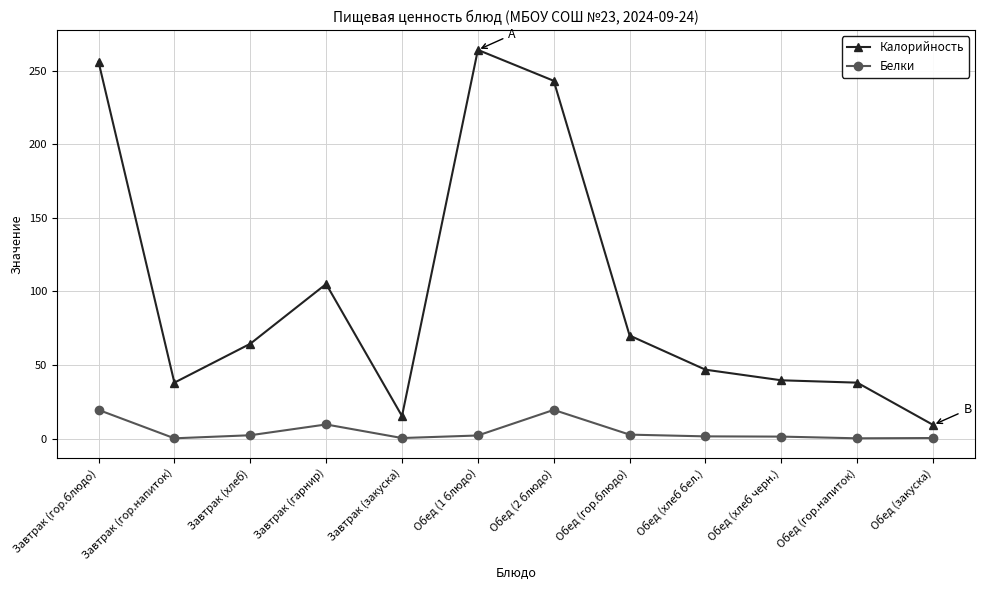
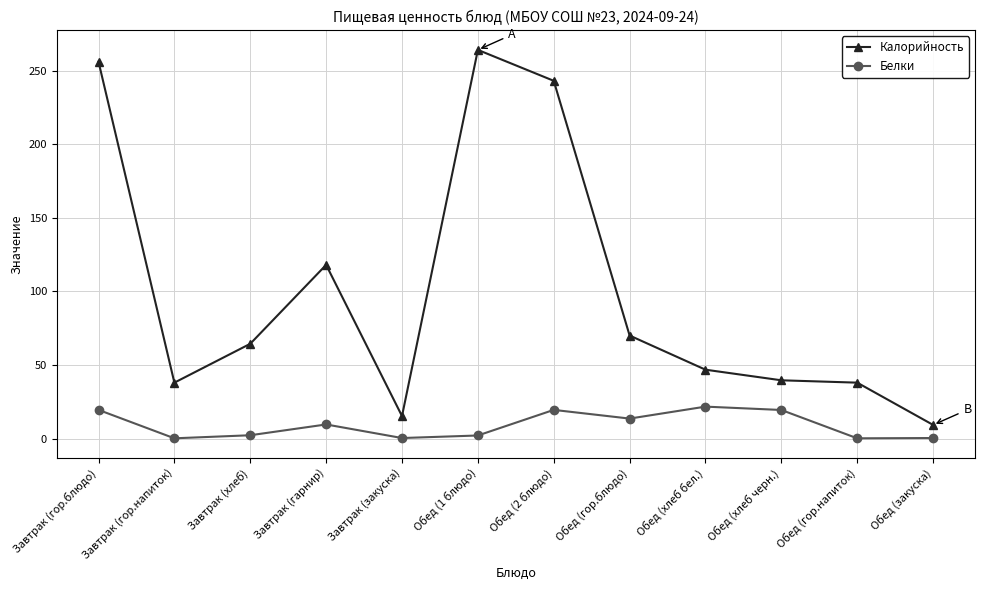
  {
    "Калорийность": {
      "Завтрак (гор.блюдо)": 256,
      "Завтрак (гор.напиток)": 38,
      "Завтрак (хлеб)": 64,
-     "Завтрак (гарнир)": 105,
+     "Завтрак (гарнир)": 118,
      "Завтрак (закуска)": 15,
      "Обед (1 блюдо)": 264,
      "Обед (2 блюдо)": 243,
      "Обед (гор.блюдо)": 70,
      "Обед (хлеб бел.)": 47,
      "Обед (хлеб черн.)": 40,
      "Обед (гор.напиток)": 38,
      "Обед (закуска)": 9
    },
    "Белки": {
      "Завтрак (гор.блюдо)": 20,
      "Завтрак (гор.напиток)": 0,
      "Завтрак (хлеб)": 2,
      "Завтрак (гарнир)": 10,
      "Завтрак (закуска)": 0,
      "Обед (1 блюдо)": 2,
      "Обед (2 блюдо)": 20,
-     "Обед (гор.блюдо)": 3,
-     "Обед (хлеб бел.)": 2,
-     "Обед (хлеб черн.)": 1,
+     "Обед (гор.блюдо)": 14,
+     "Обед (хлеб бел.)": 22,
+     "Обед (хлеб черн.)": 19,
      "Обед (гор.напиток)": 0,
      "Обед (закуска)": 0
    }
  }
